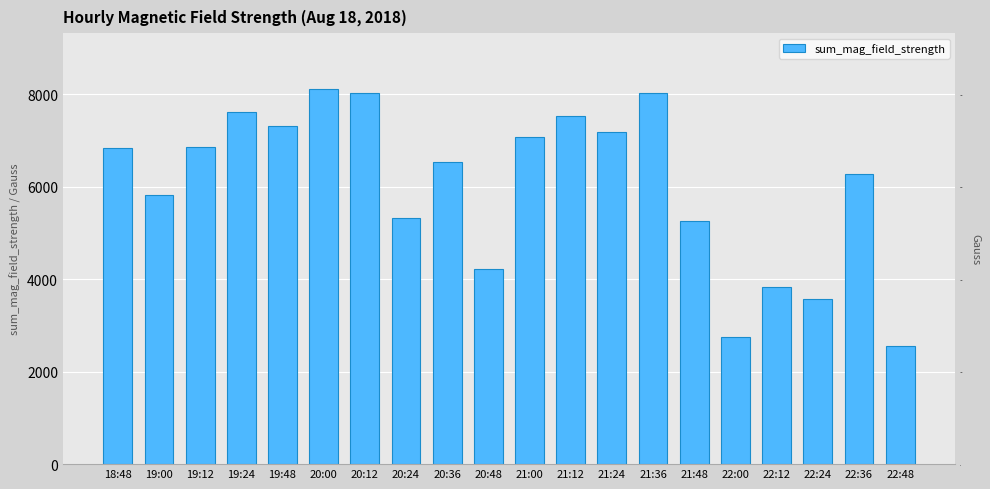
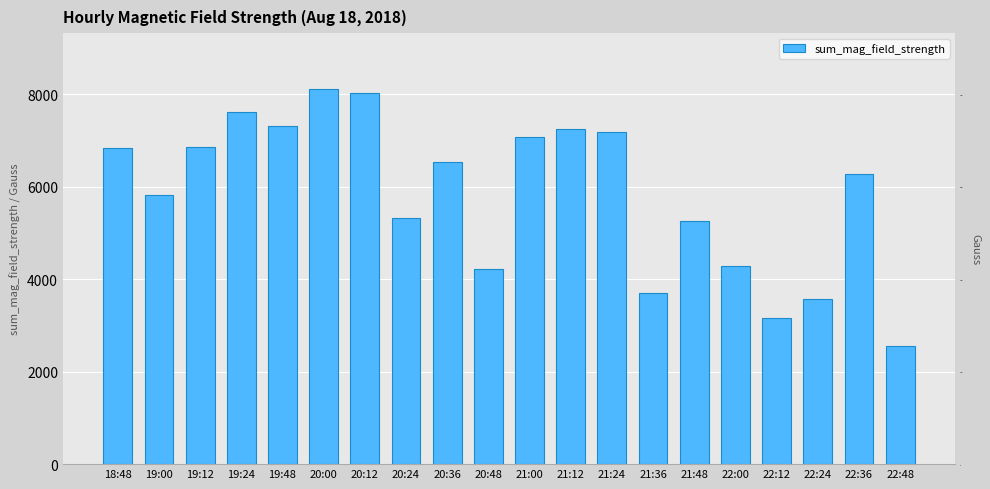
  {
    "18:48": 6800,
    "19:00": 5800,
    "19:12": 6900,
    "19:24": 7600,
    "19:48": 7300,
    "20:00": 8100,
    "20:12": 8000,
    "20:24": 5300,
    "20:36": 6500,
    "20:48": 4200,
    "21:00": 7100,
-   "21:12": 7500,
+   "21:12": 7300,
    "21:24": 7200,
-   "21:36": 8000,
+   "21:36": 3700,
    "21:48": 5300,
-   "22:00": 2700,
-   "22:12": 3800,
+   "22:00": 4300,
+   "22:12": 3200,
    "22:24": 3600,
    "22:36": 6300,
    "22:48": 2600
  }
